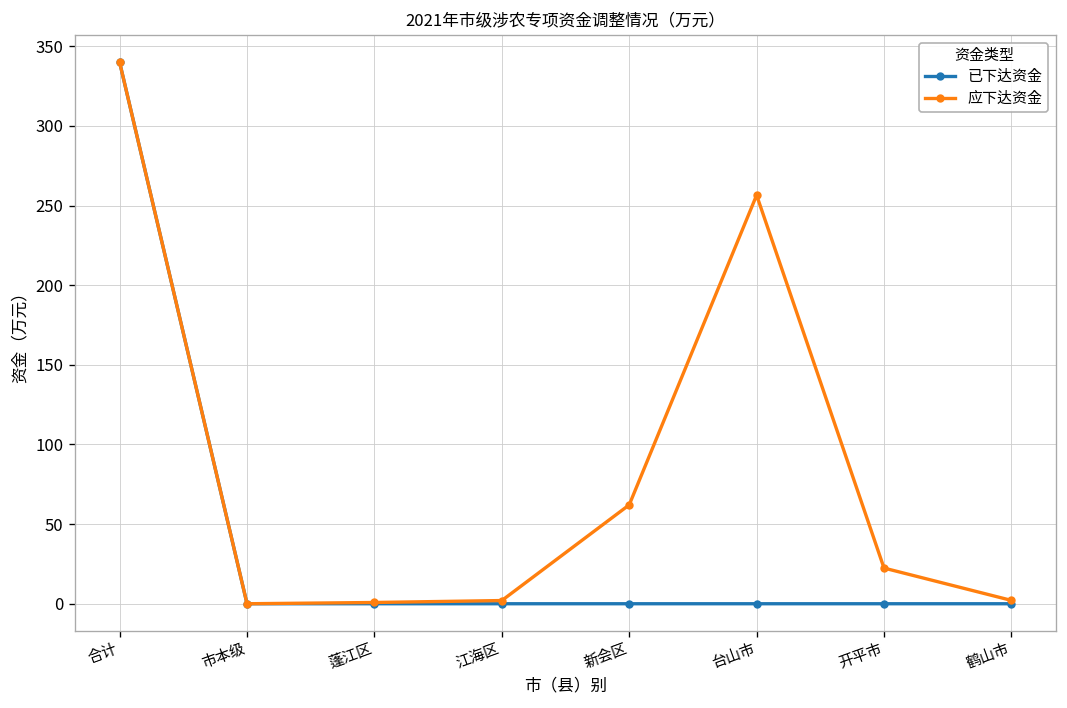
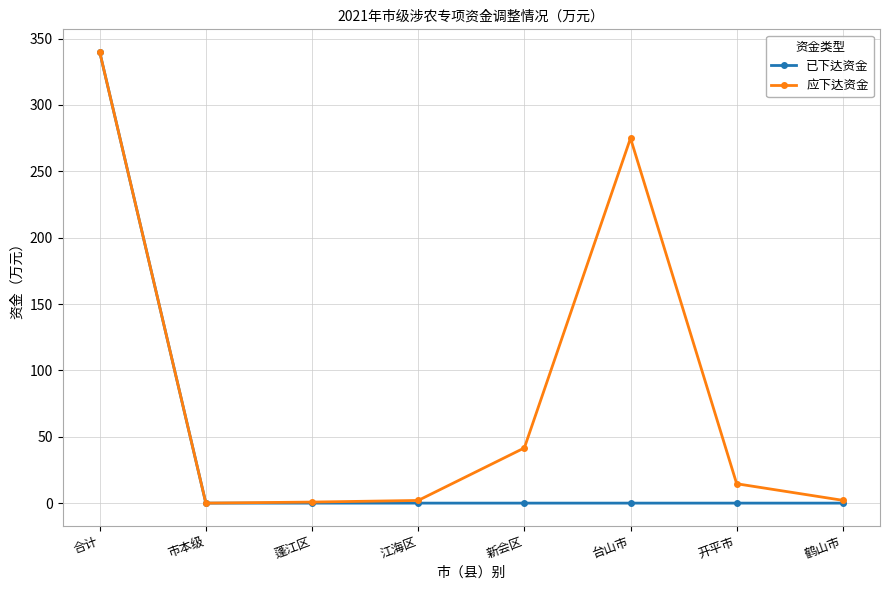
  {
    "已下达资金": {
      "江海区": 0,
      "新会区": 0,
      "台山市": 0,
      "开平市": 0,
      "鹤山市": 0
    },
    "应下达资金": {
      "江海区": 2,
-     "新会区": 62,
-     "台山市": 257,
-     "开平市": 22,
+     "新会区": 42,
+     "台山市": 275,
+     "开平市": 15,
      "鹤山市": 2
    }
  }
